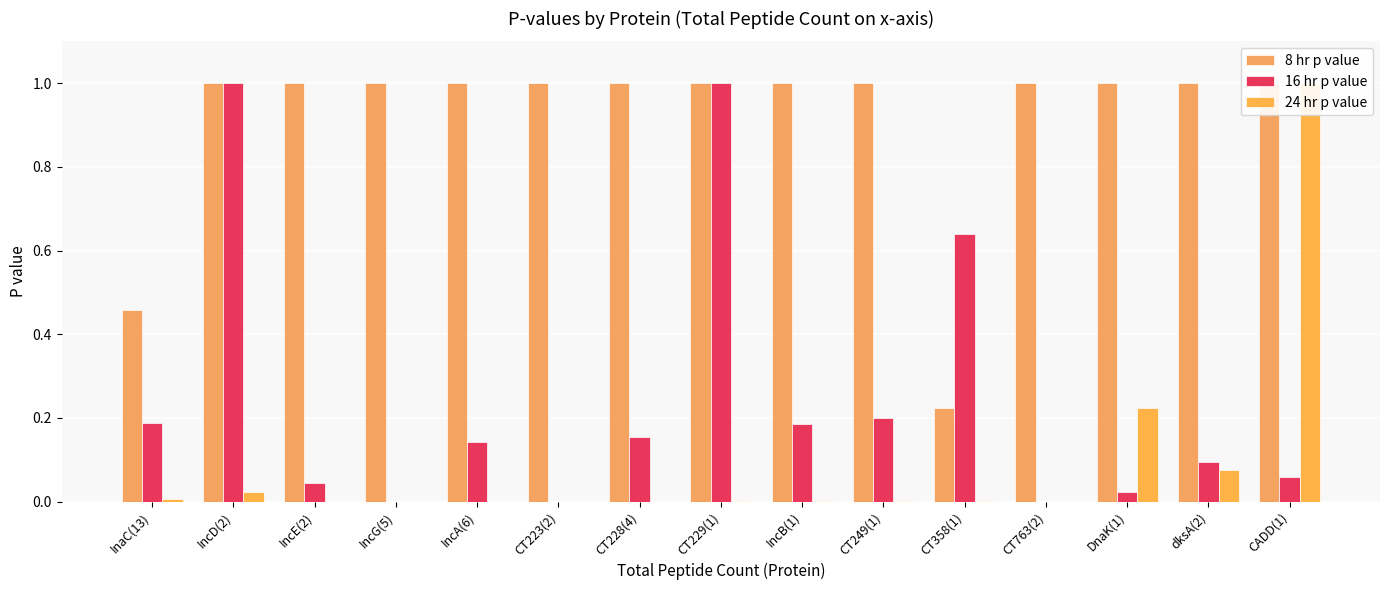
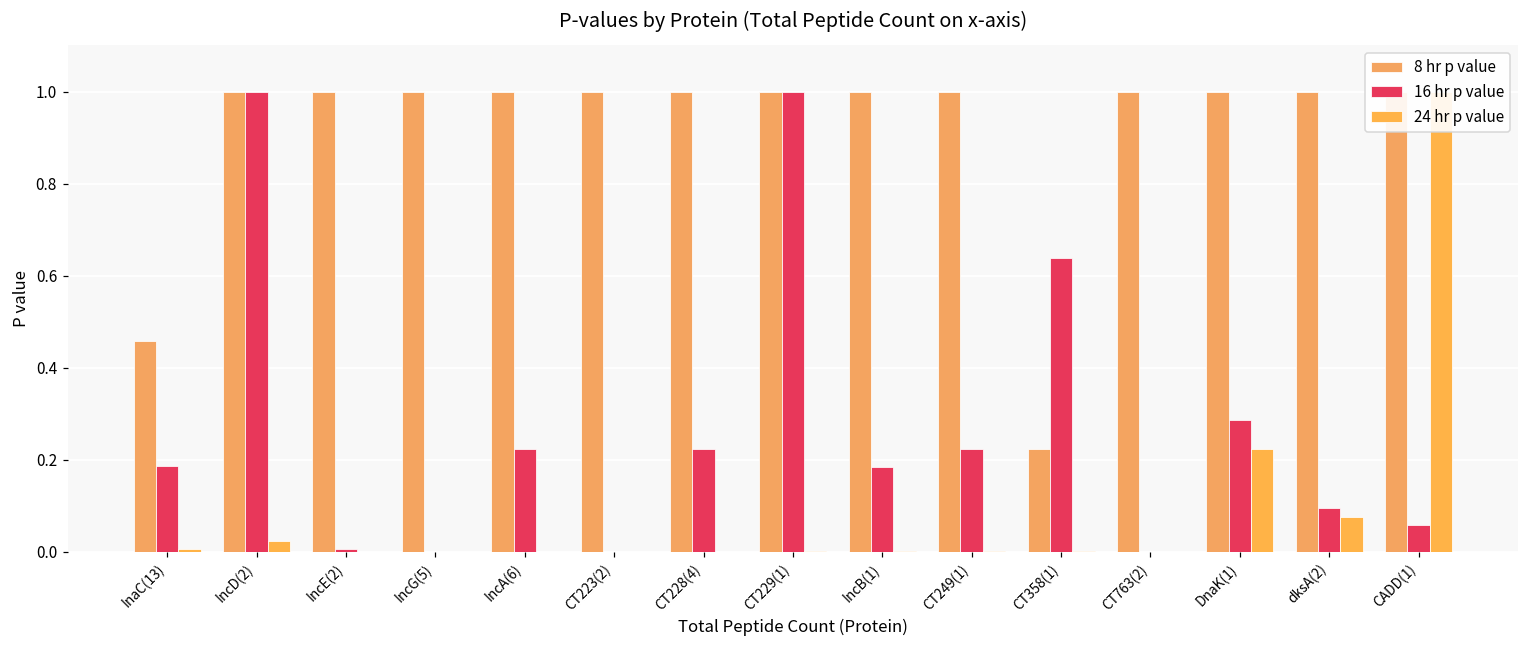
  {
    "16 hr p value": {
      "InaC(13)": 0.19,
      "IncD(2)": 1.00,
-     "IncE(2)": 0.04,
-     "IncA(6)": 0.14,
-     "CT228(4)": 0.15,
+     "IncE(2)": 0.01,
+     "IncA(6)": 0.22,
+     "CT228(4)": 0.22,
      "CT229(1)": 1.00,
      "IncB(1)": 0.18,
-     "CT249(1)": 0.20,
+     "CT249(1)": 0.22,
      "CT358(1)": 0.64,
-     "DnaK(1)": 0.02,
+     "DnaK(1)": 0.29,
      "dksA(2)": 0.10,
      "CADD(1)": 0.06
    }
  }
